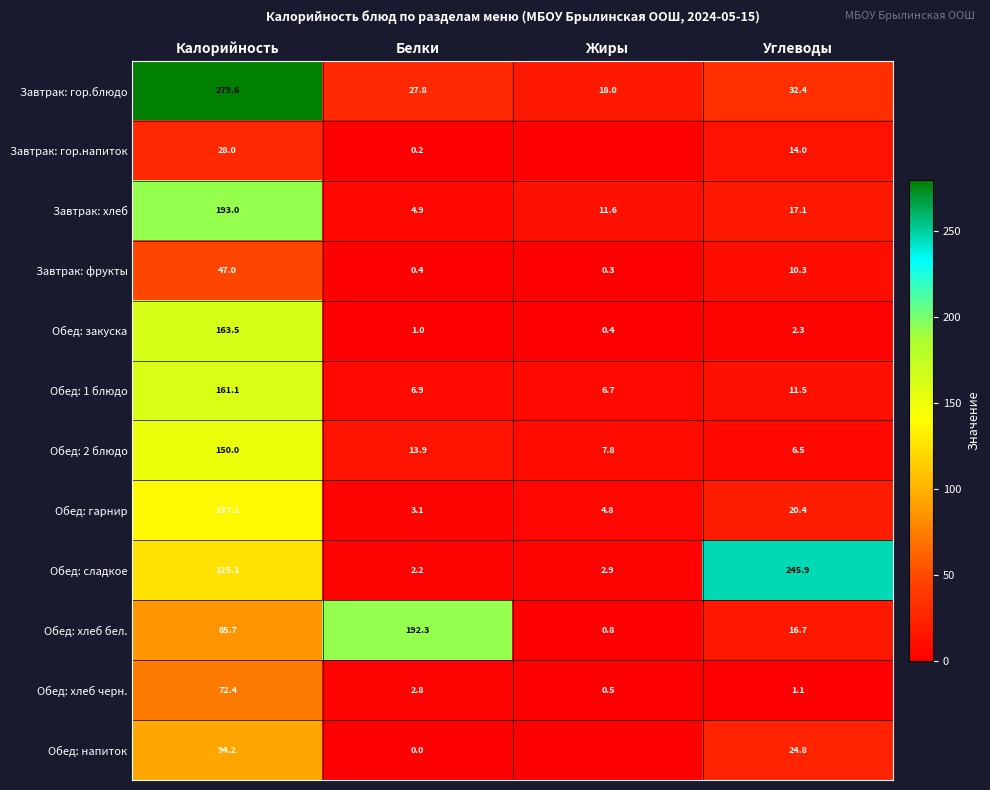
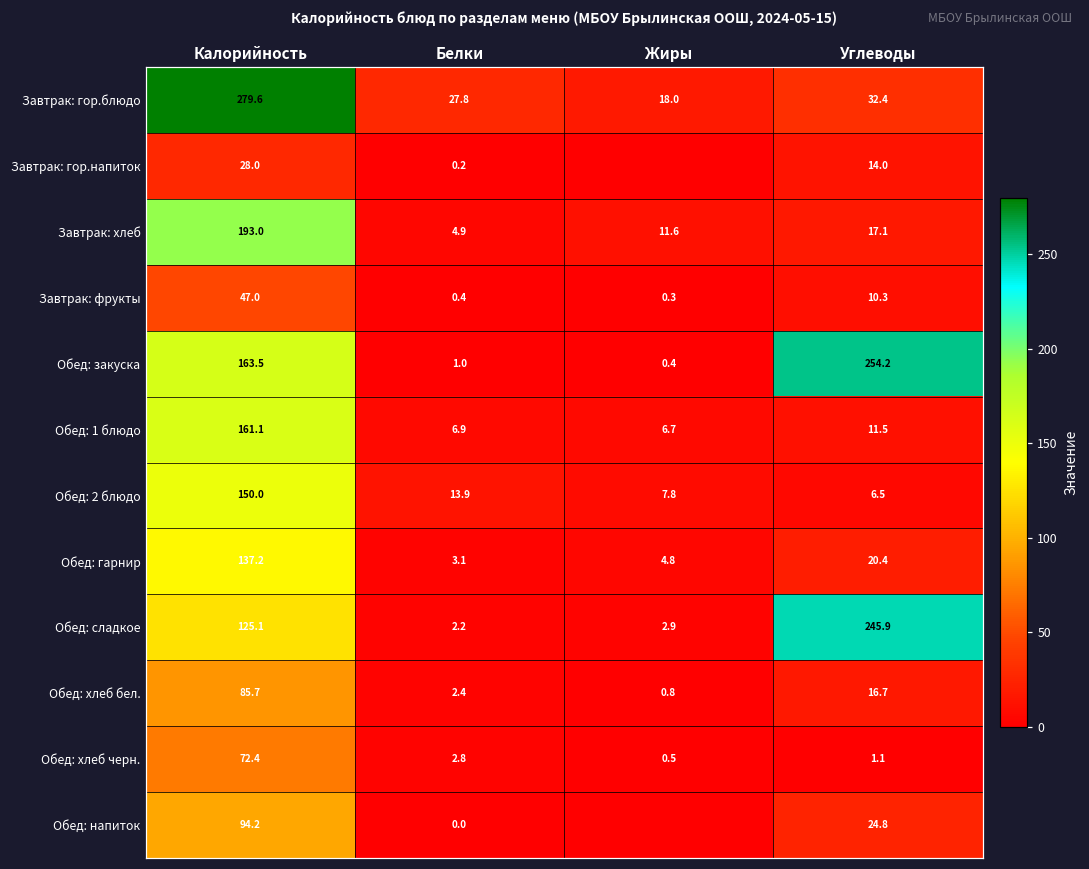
  {
    "Завтрак: гор.блюдо": {
      "Калорийность": 279.6,
      "Белки": 27.8,
      "Жиры": 18.0,
      "Углеводы": 32.4
    },
    "Завтрак: гор.напиток": {
      "Калорийность": 28.0,
      "Белки": 0.2,
      "Углеводы": 14.0
    },
    "Завтрак: хлеб": {
      "Калорийность": 193.0,
      "Белки": 4.9,
      "Жиры": 11.6,
      "Углеводы": 17.1
    },
    "Завтрак: фрукты": {
      "Калорийность": 47.0,
      "Белки": 0.4,
      "Жиры": 0.3,
      "Углеводы": 10.3
    },
    "Обед: закуска": {
      "Калорийность": 163.5,
      "Белки": 1.0,
      "Жиры": 0.4,
-     "Углеводы": 2.3
+     "Углеводы": 254.2
    },
    "Обед: 1 блюдо": {
      "Калорийность": 161.1,
      "Белки": 6.9,
      "Жиры": 6.7,
      "Углеводы": 11.5
    },
    "Обед: 2 блюдо": {
      "Калорийность": 150.0,
      "Белки": 13.9,
      "Жиры": 7.8,
      "Углеводы": 6.5
    },
    "Обед: гарнир": {
      "Калорийность": 137.2,
      "Белки": 3.1,
      "Жиры": 4.8,
      "Углеводы": 20.4
    },
    "Обед: сладкое": {
      "Калорийность": 125.1,
      "Белки": 2.2,
      "Жиры": 2.9,
      "Углеводы": 245.9
    },
    "Обед: хлеб бел.": {
      "Калорийность": 85.7,
-     "Белки": 192.3,
+     "Белки": 2.4,
      "Жиры": 0.8,
      "Углеводы": 16.7
    },
    "Обед: хлеб черн.": {
      "Калорийность": 72.4,
      "Белки": 2.8,
      "Жиры": 0.5,
      "Углеводы": 1.1
    },
    "Обед: напиток": {
      "Калорийность": 94.2,
      "Белки": 0.0,
      "Углеводы": 24.8
    }
  }
